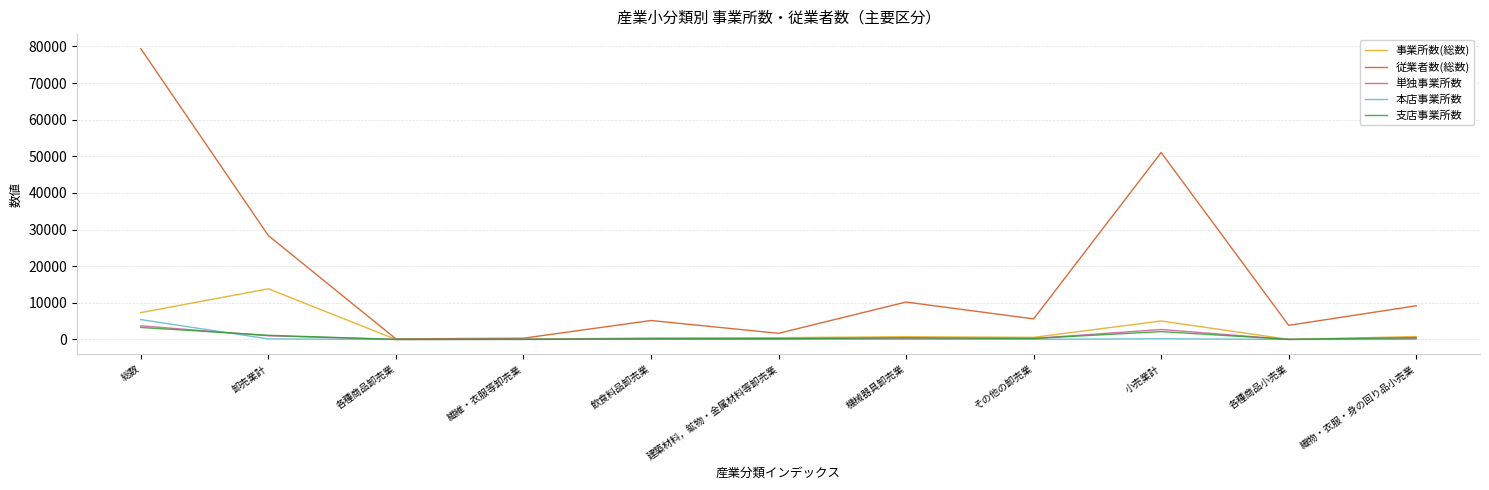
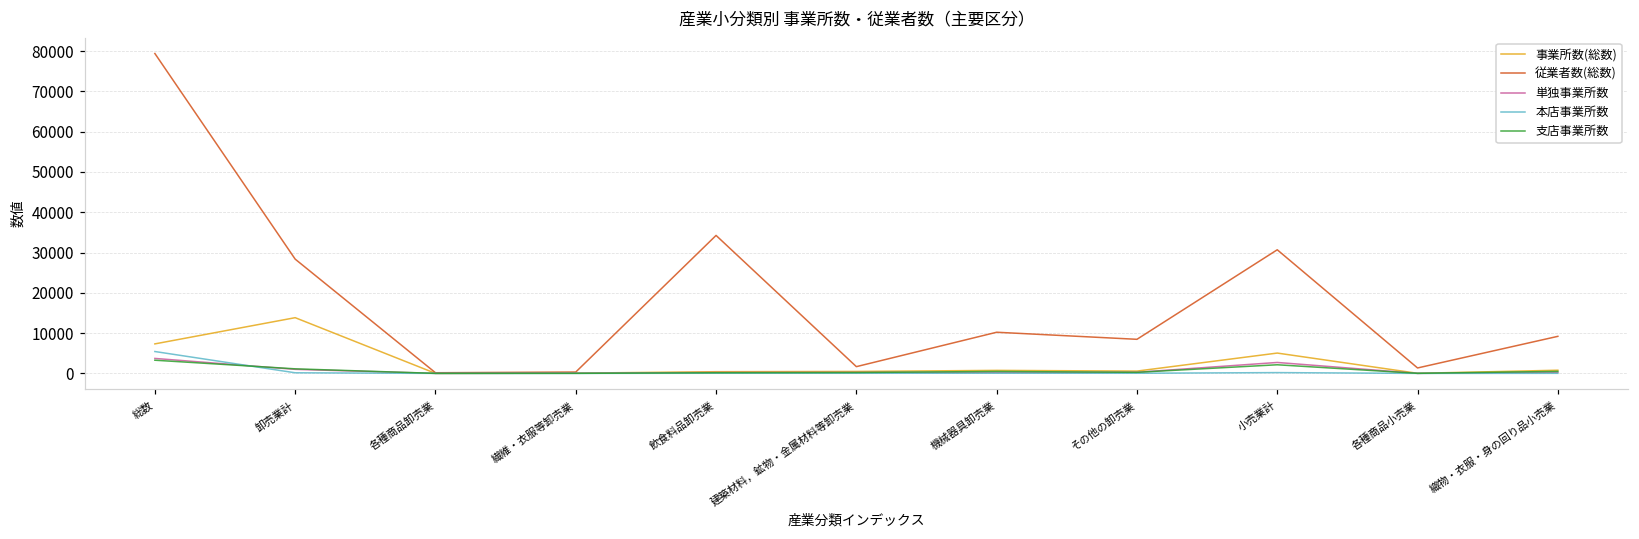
  {
    "事業所数(総数)": {
      "総数": 7000,
      "卸売業計": 14000,
      "小売業計": 5000
    },
    "従業者数(総数)": {
      "総数": 79000,
      "卸売業計": 28000,
-     "飲食料品卸売業": 5000,
+     "飲食料品卸売業": 34000,
      "建築材料，鉱物・金属材料等卸売業": 2000,
      "機械器具卸売業": 10000,
-     "その他の卸売業": 6000,
-     "小売業計": 51000,
-     "各種商品小売業": 4000,
+     "その他の卸売業": 8000,
+     "小売業計": 31000,
+     "各種商品小売業": 1000,
      "織物・衣服・身の回り品小売業": 9000
    },
    "本店事業所数": {
      "総数": 5000,
      "卸売業計": 0,
      "小売業計": 0
    }
  }
